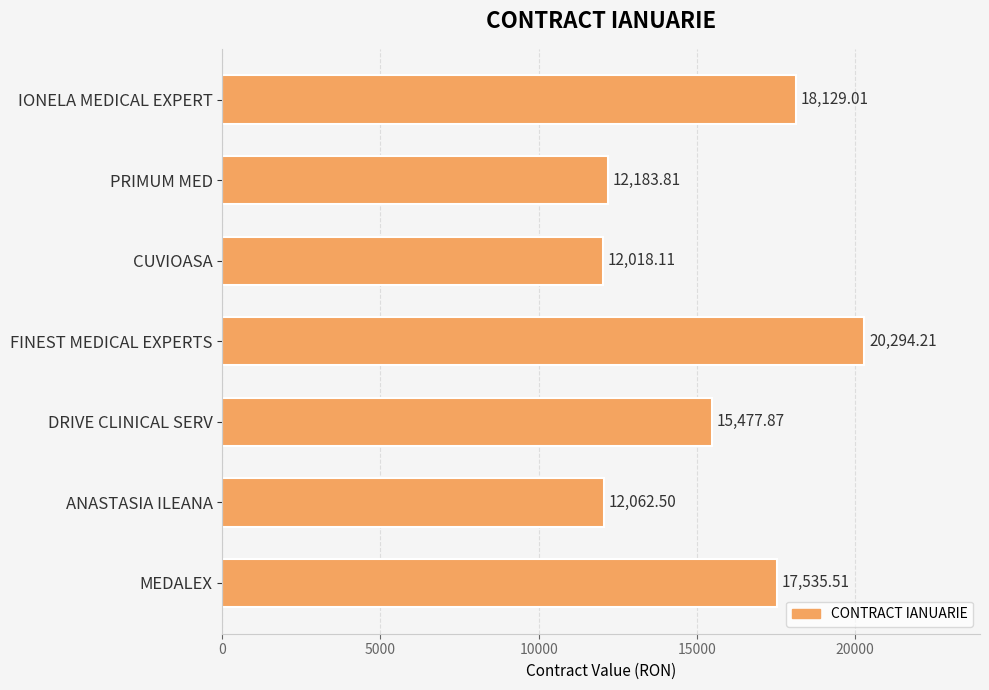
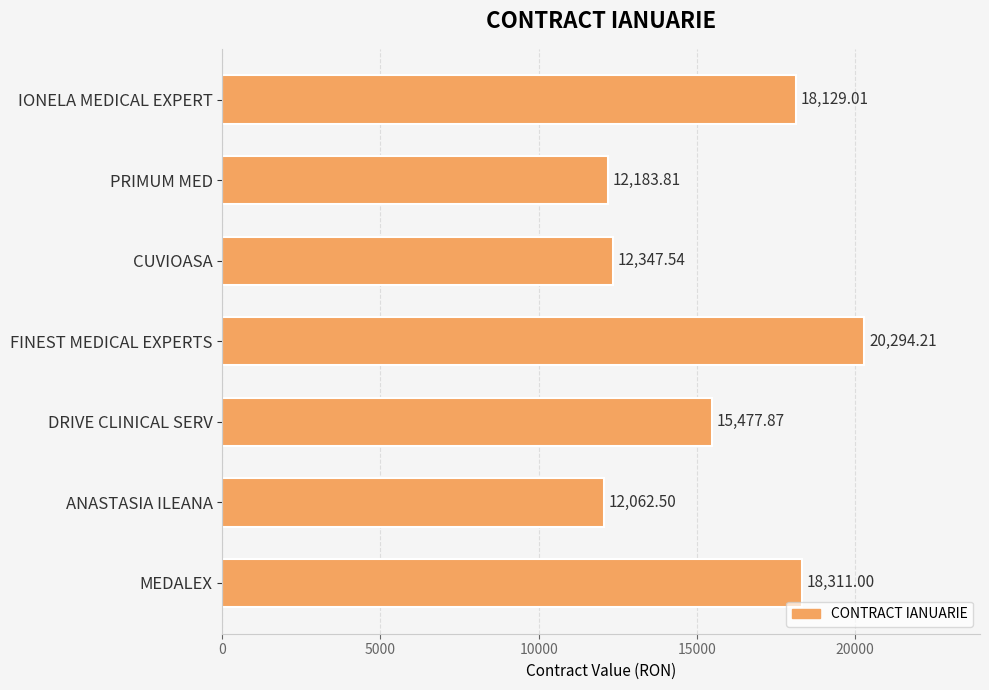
  {
    "IONELA MEDICAL EXPERT": "18,129.01",
    "PRIMUM MED": "12,183.81",
-   "CUVIOASA": "12,018.11",
+   "CUVIOASA": "12,347.54",
    "FINEST MEDICAL EXPERTS": "20,294.21",
    "DRIVE CLINICAL SERV": "15,477.87",
    "ANASTASIA ILEANA": "12,062.50",
-   "MEDALEX": "17,535.51"
+   "MEDALEX": "18,311.00"
  }
